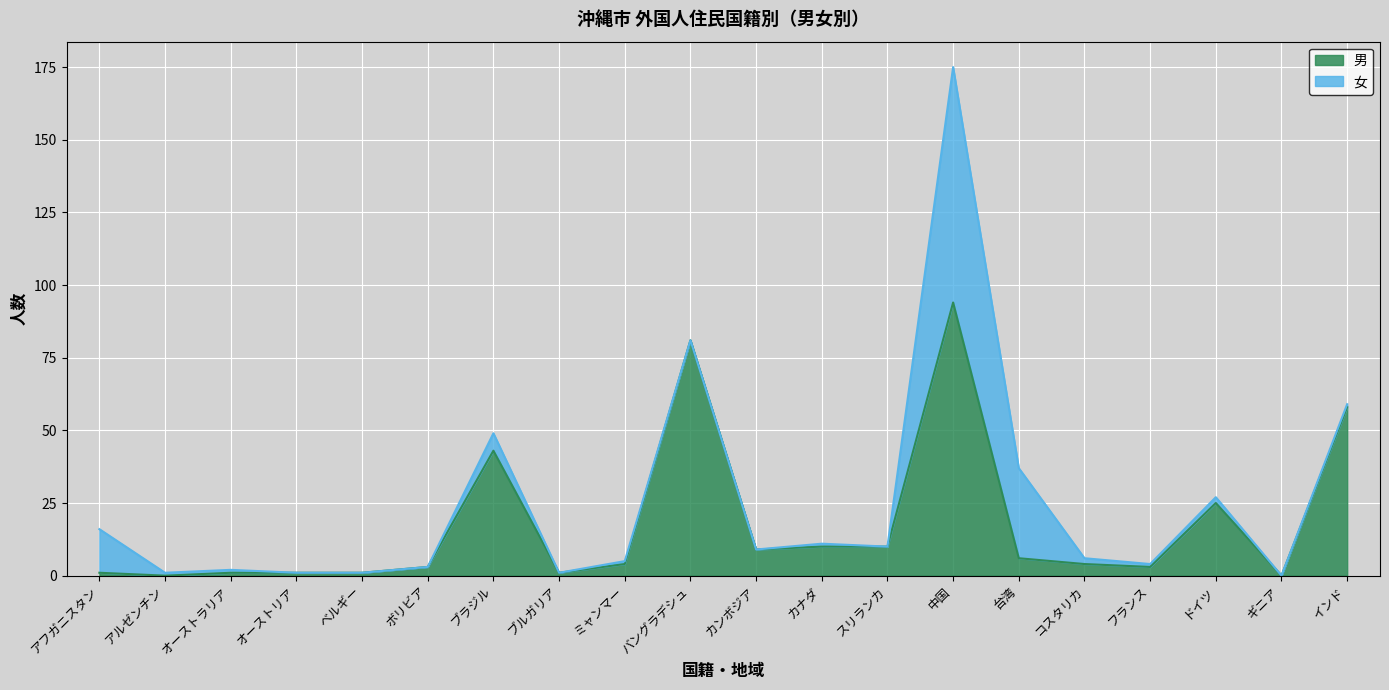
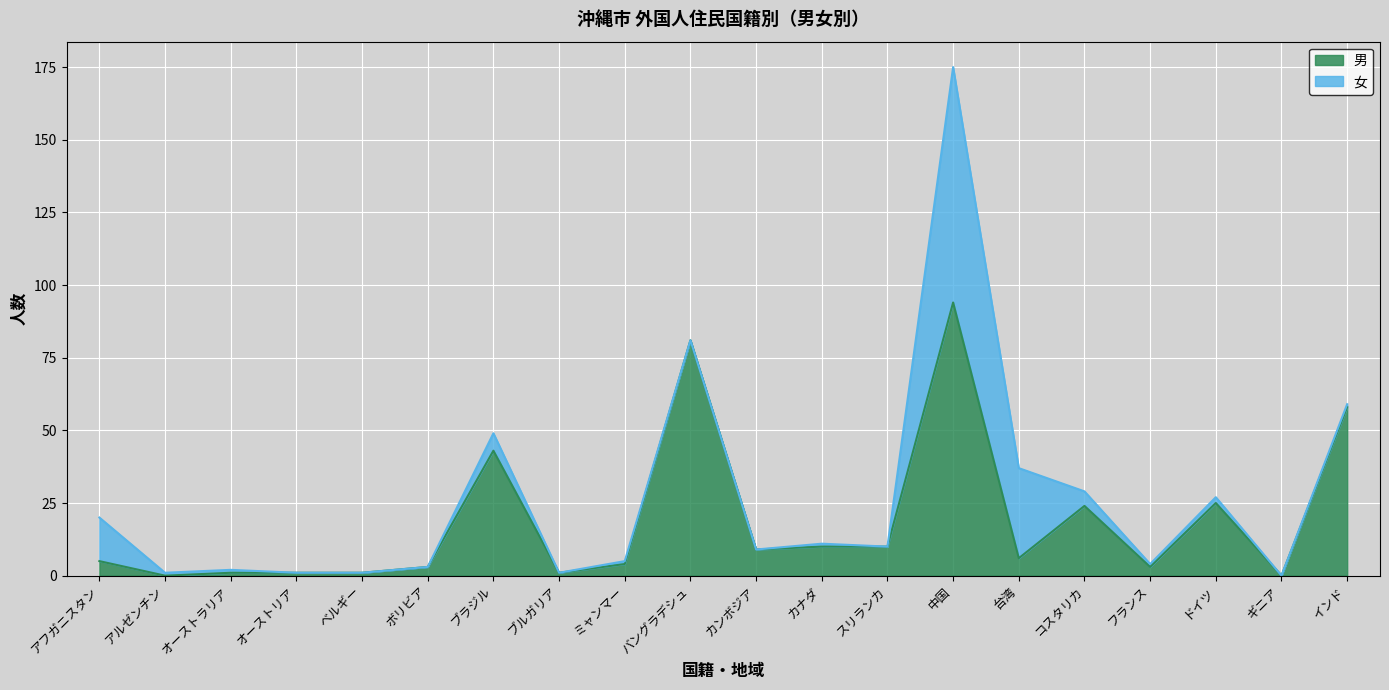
  {
    "男": {
-     "アフガニスタン": 1,
+     "アフガニスタン": 5,
      "アルゼンチン": 0,
      "オーストラリア": 1,
      "ブラジル": 43,
      "ミャンマー": 4,
      "カナダ": 10,
      "中国": 94,
      "台湾": 6,
-     "コスタリカ": 4,
+     "コスタリカ": 24,
      "フランス": 3,
      "ドイツ": 25,
      "インド": 58
    },
    "女": {
      "アフガニスタン": 15,
      "アルゼンチン": 1,
      "オーストラリア": 1,
      "ブラジル": 6,
      "ミャンマー": 1,
      "カナダ": 1,
      "中国": 81,
      "台湾": 31,
-     "コスタリカ": 2,
+     "コスタリカ": 5,
      "フランス": 1,
      "ドイツ": 2,
      "インド": 1
    }
  }
